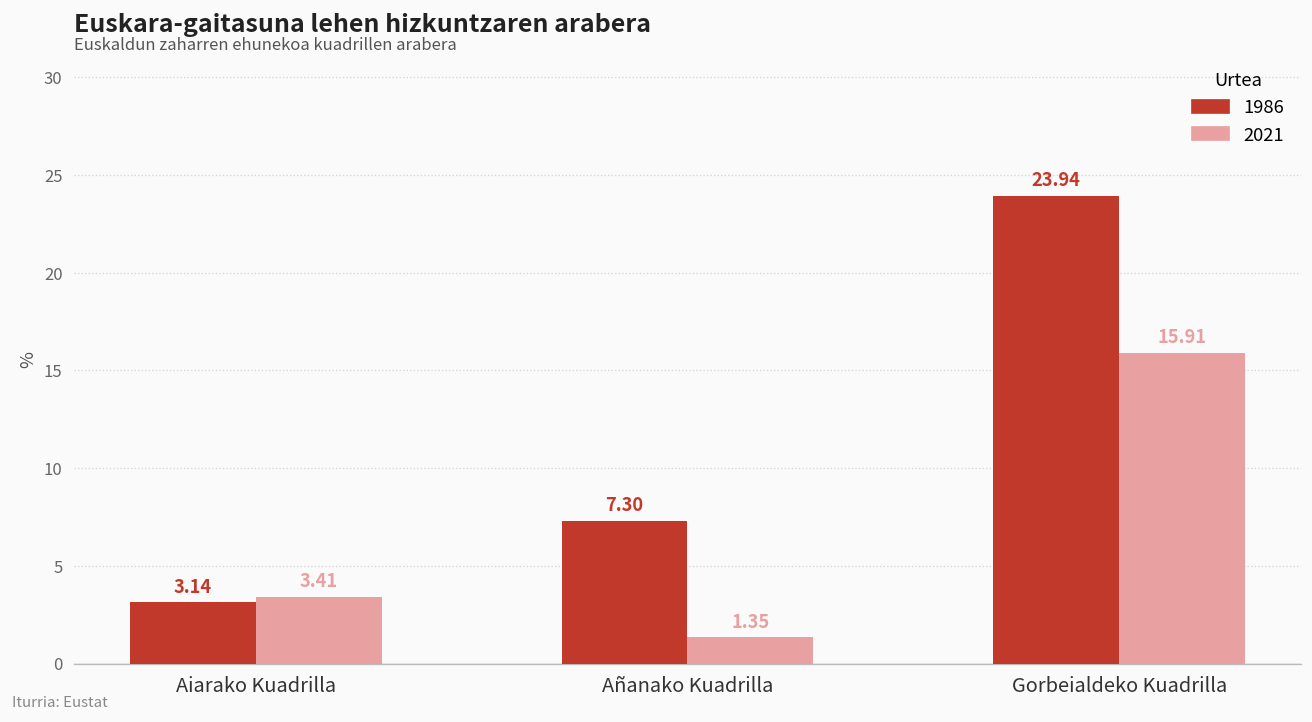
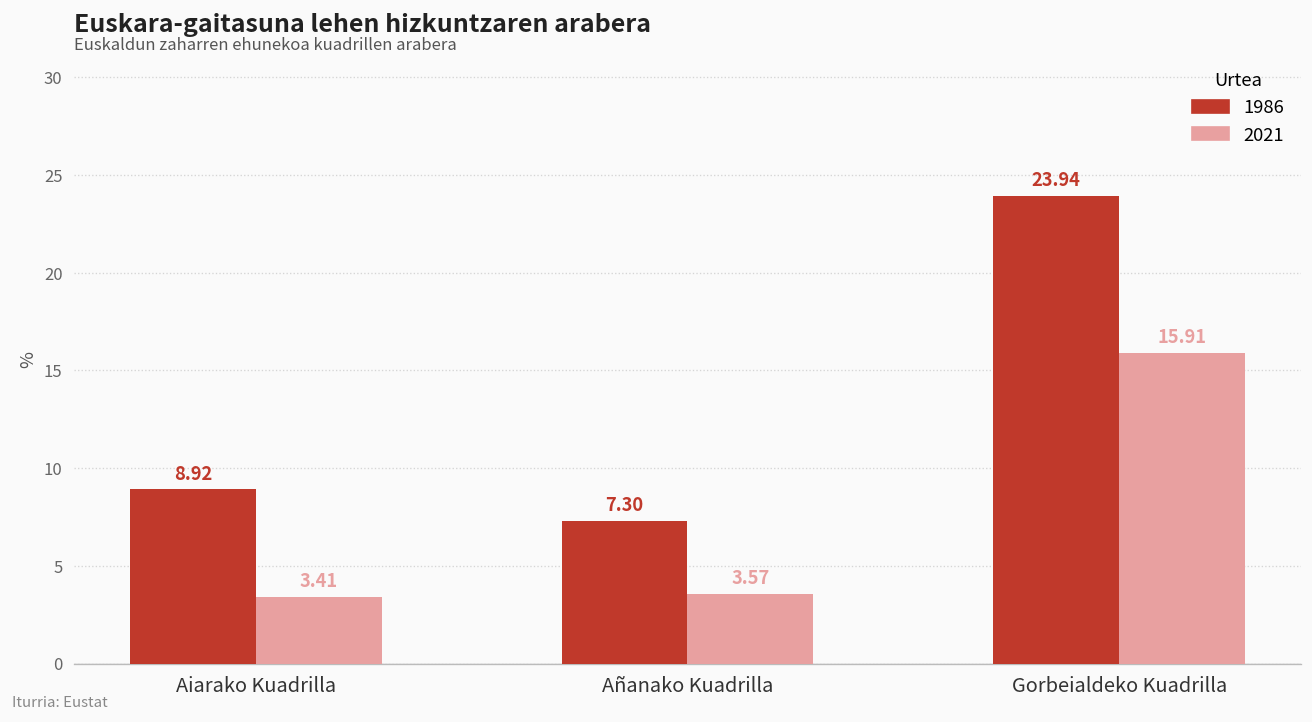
  {
    "1986": {
-     "Aiarako Kuadrilla": 3.14,
+     "Aiarako Kuadrilla": 8.92,
      "Añanako Kuadrilla": 7.30,
      "Gorbeialdeko Kuadrilla": 23.94
    },
    "2021": {
      "Aiarako Kuadrilla": 3.41,
-     "Añanako Kuadrilla": 1.35,
+     "Añanako Kuadrilla": 3.57,
      "Gorbeialdeko Kuadrilla": 15.91
    }
  }
